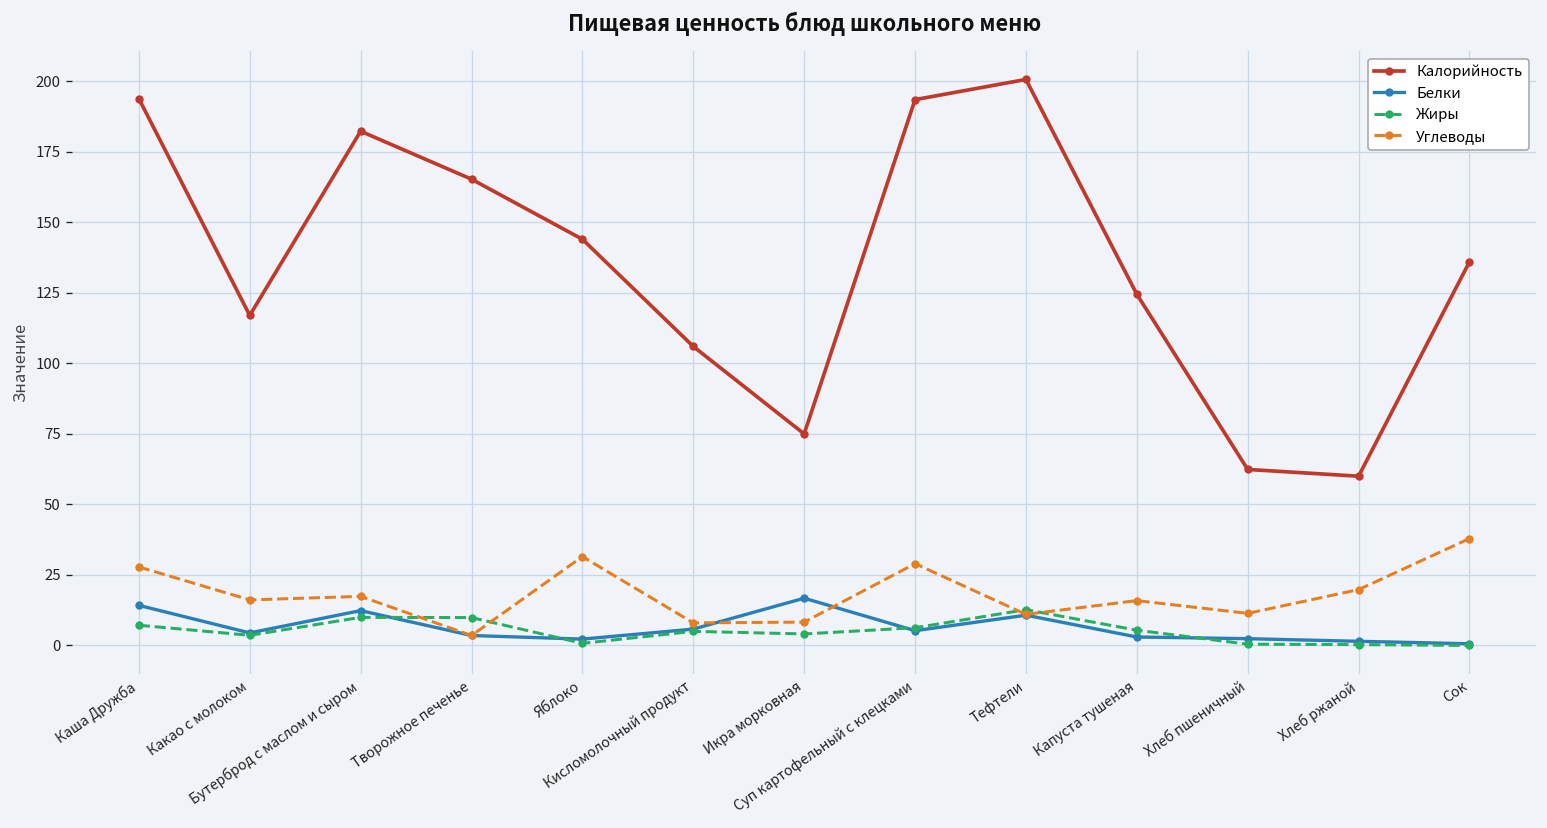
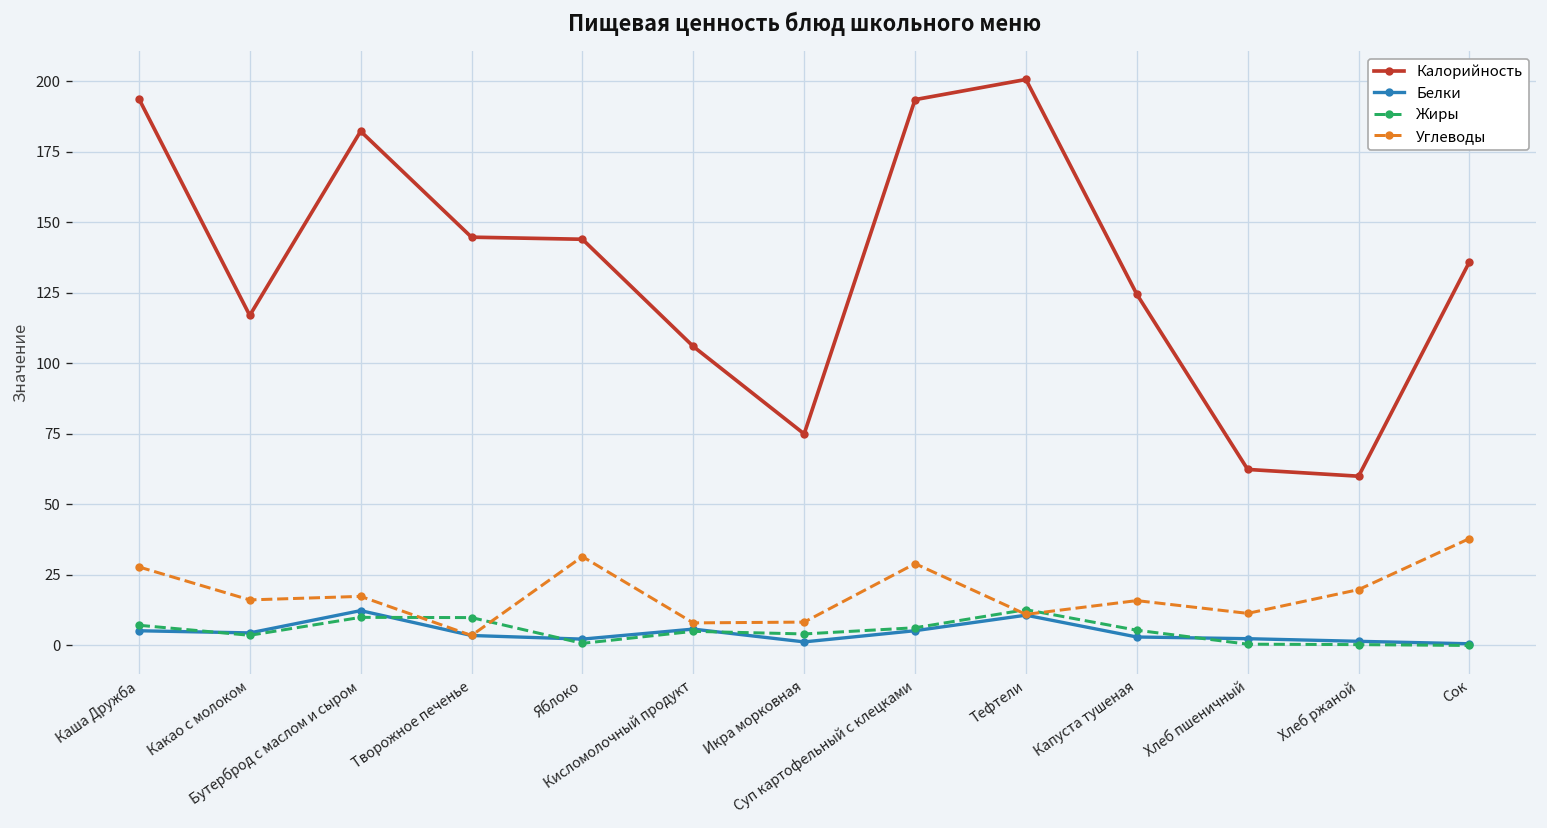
  {
    "Калорийность": {
      "Каша Дружба": 194,
      "Какао с молоком": 117,
      "Бутерброд с маслом и сыром": 182,
-     "Творожное печенье": 165,
+     "Творожное печенье": 145,
      "Яблоко": 144,
      "Кисломолочный продукт": 106,
      "Икра морковная": 75,
      "Суп картофельный с клецками": 194,
      "Тефтели": 201,
      "Капуста тушеная": 125,
      "Хлеб пшеничный": 62,
      "Хлеб ржаной": 60,
      "Сок": 136
    },
    "Белки": {
-     "Каша Дружба": 14,
+     "Каша Дружба": 5,
      "Бутерброд с маслом и сыром": 12,
      "Яблоко": 2,
-     "Икра морковная": 17,
+     "Икра морковная": 1,
      "Капуста тушеная": 3,
      "Хлеб пшеничный": 2,
      "Хлеб ржаной": 1
    },
    "Жиры": {
      "Каша Дружба": 7,
      "Бутерброд с маслом и сыром": 10,
      "Творожное печенье": 10,
      "Яблоко": 1,
      "Икра морковная": 4,
      "Тефтели": 13,
      "Капуста тушеная": 5,
      "Хлеб пшеничный": 0,
      "Хлеб ржаной": 0
    },
    "Углеводы": {
      "Каша Дружба": 28,
      "Какао с молоком": 16,
      "Бутерброд с маслом и сыром": 17,
      "Яблоко": 32,
      "Кисломолочный продукт": 8,
      "Икра морковная": 8,
      "Суп картофельный с клецками": 29,
      "Капуста тушеная": 16,
      "Хлеб пшеничный": 11,
      "Хлеб ржаной": 20,
      "Сок": 38
    }
  }
